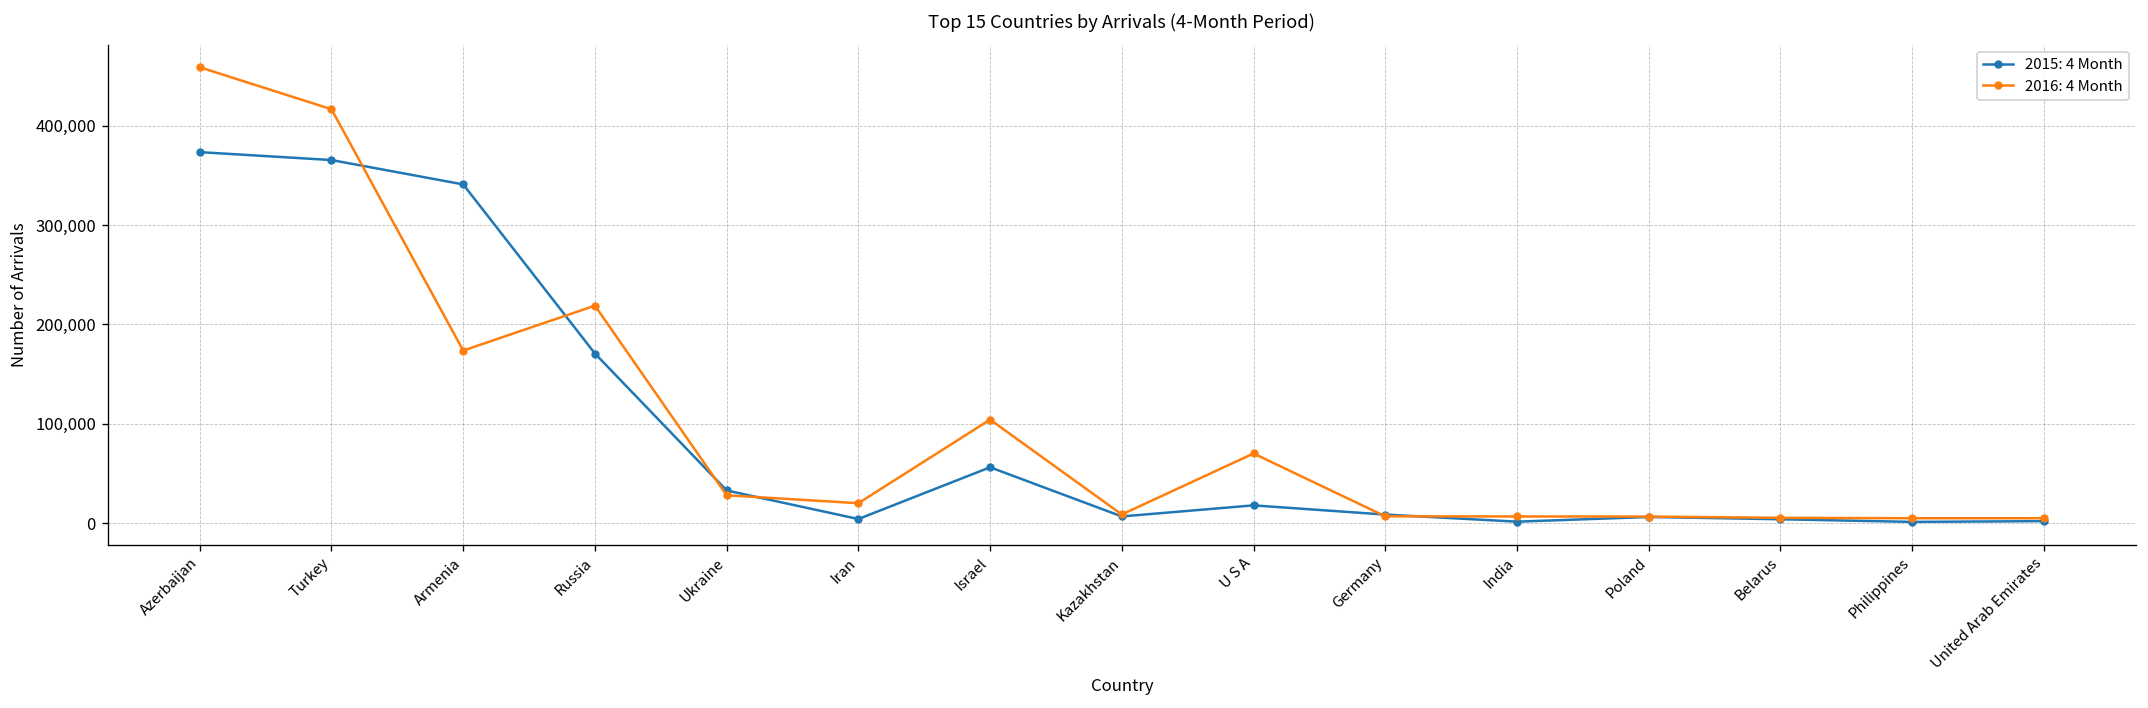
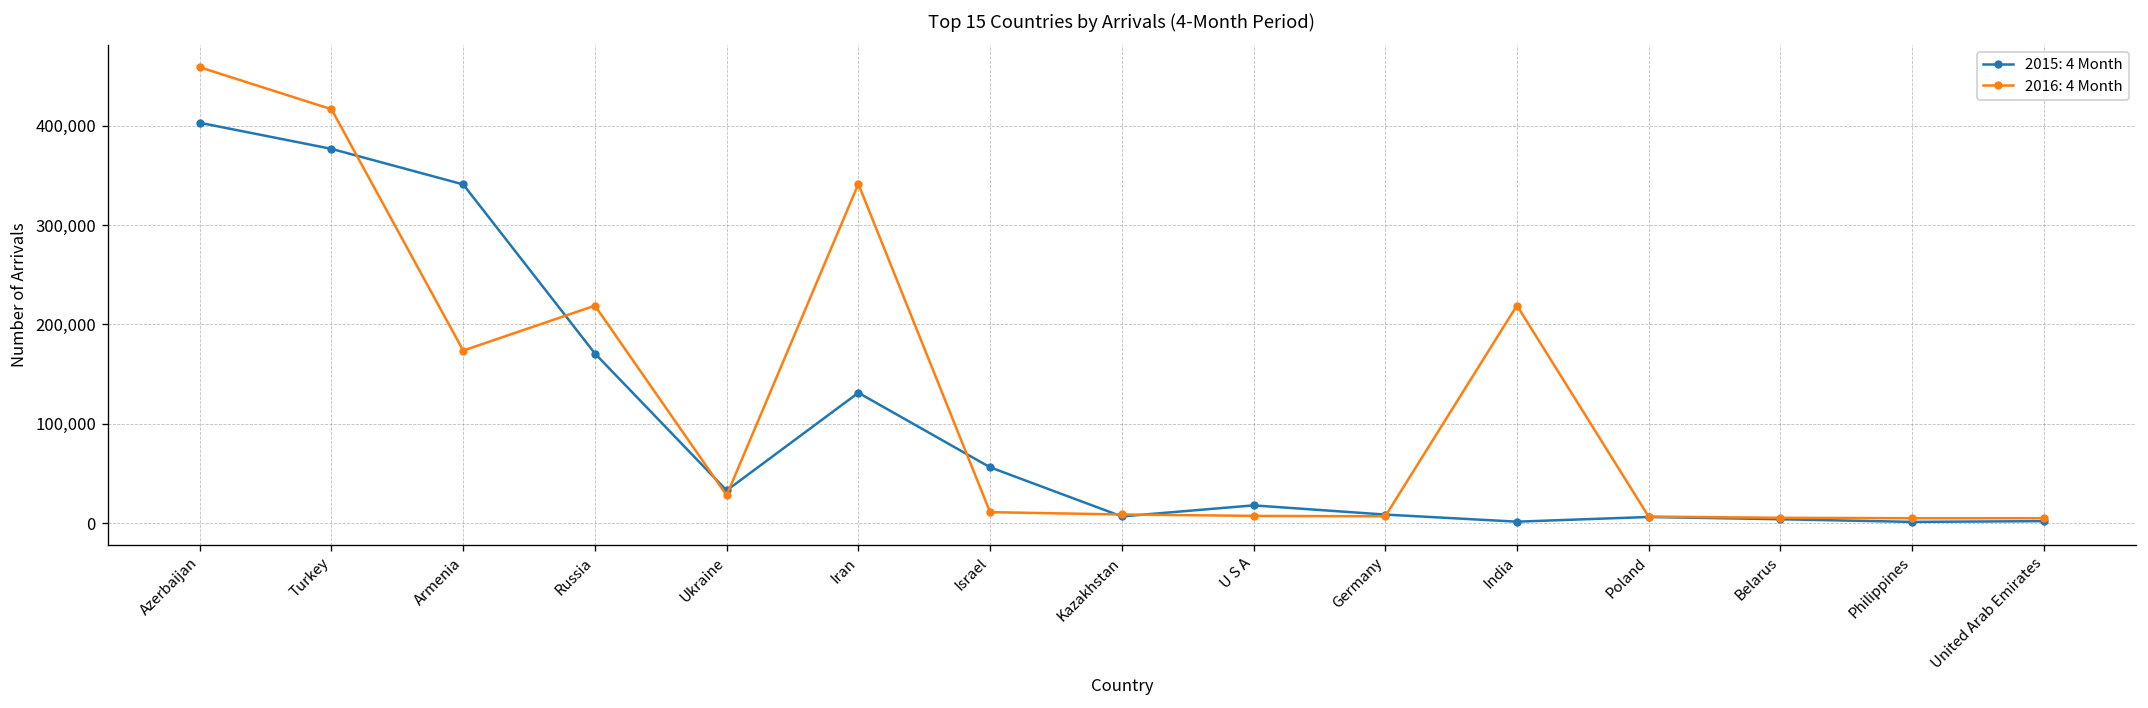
  {
    "2015: 4 Month": {
-     "Azerbaijan": "370,000",
-     "Turkey": "370,000",
+     "Azerbaijan": "400,000",
+     "Turkey": "380,000",
      "Armenia": "340,000",
      "Russia": "170,000",
      "Ukraine": "30,000",
-     "Iran": "0",
+     "Iran": "130,000",
      "Israel": "60,000",
      "U S A": "20,000",
      "India": "0",
      "Philippines": "0"
    },
    "2016: 4 Month": {
      "Azerbaijan": "460,000",
      "Turkey": "420,000",
      "Armenia": "170,000",
      "Russia": "220,000",
      "Ukraine": "30,000",
-     "Iran": "20,000",
-     "Israel": "100,000",
-     "U S A": "70,000",
-     "India": "10,000",
+     "Iran": "340,000",
+     "Israel": "10,000",
+     "U S A": "10,000",
+     "India": "220,000",
      "Philippines": "10,000"
    }
  }
